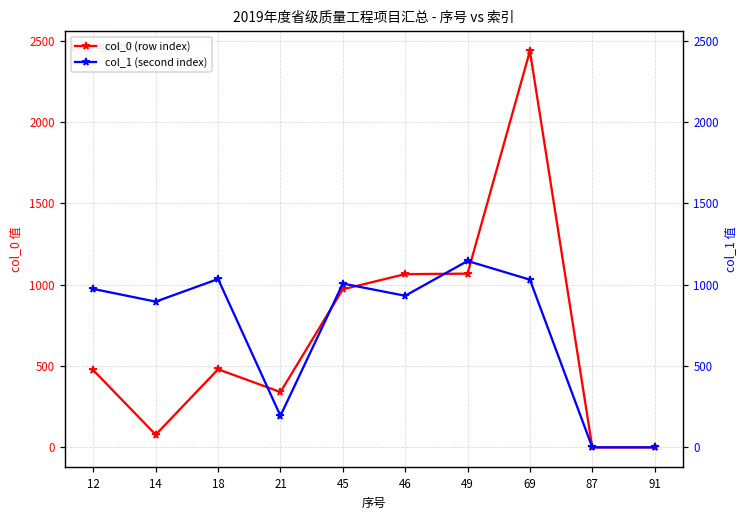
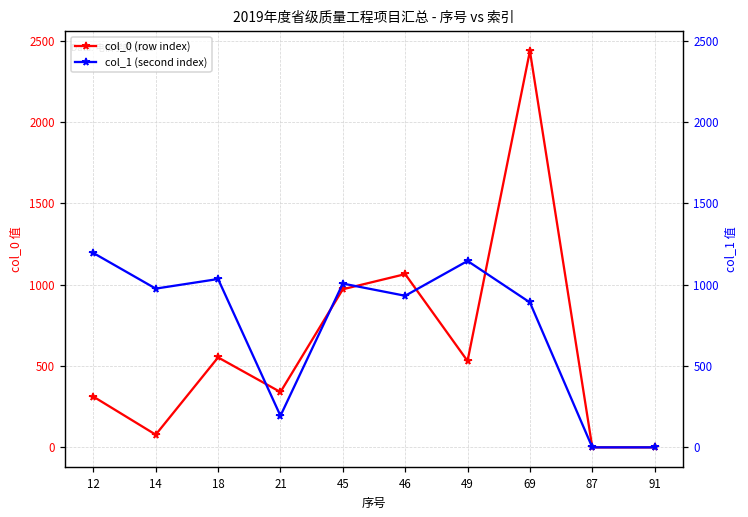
  {
    "col_0 (row index)": {
-     "12": 470,
+     "12": 310,
      "14": 80,
-     "18": 480,
+     "18": 550,
      "21": 340,
      "45": 970,
      "46": 1070,
-     "49": 1070,
+     "49": 530,
      "69": 2440
    },
    "col_1 (second index)": {
-     "12": 970,
-     "14": 900,
+     "12": 1200,
+     "14": 980,
      "18": 1040,
      "21": 190,
      "45": 1010,
      "46": 930,
      "49": 1150,
-     "69": 1030
+     "69": 890
    }
  }
